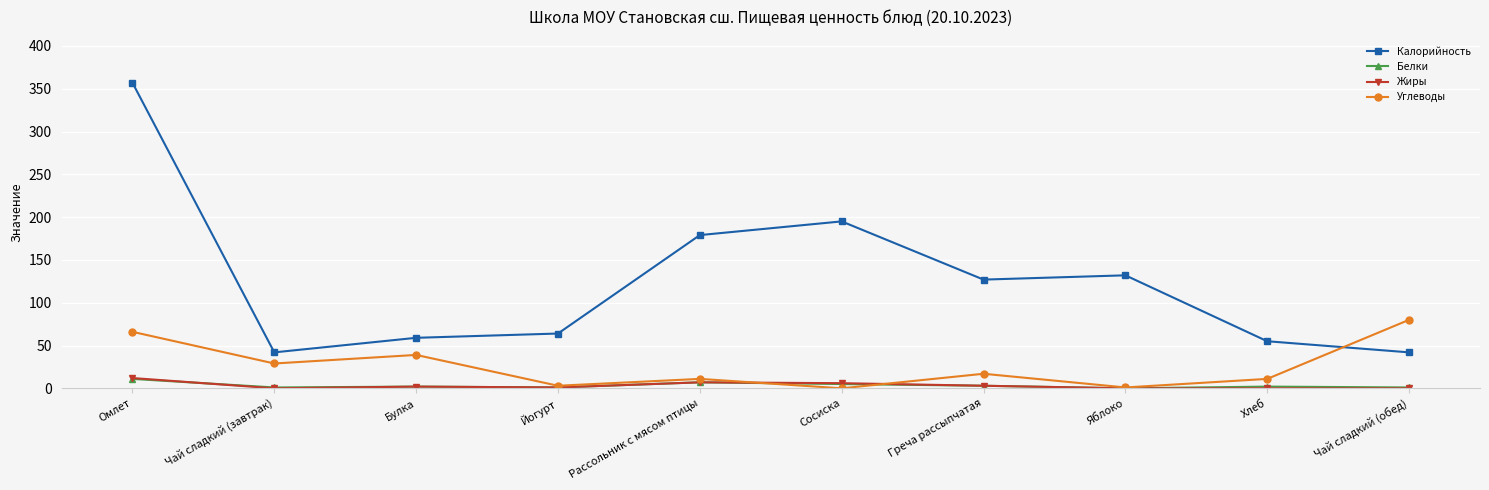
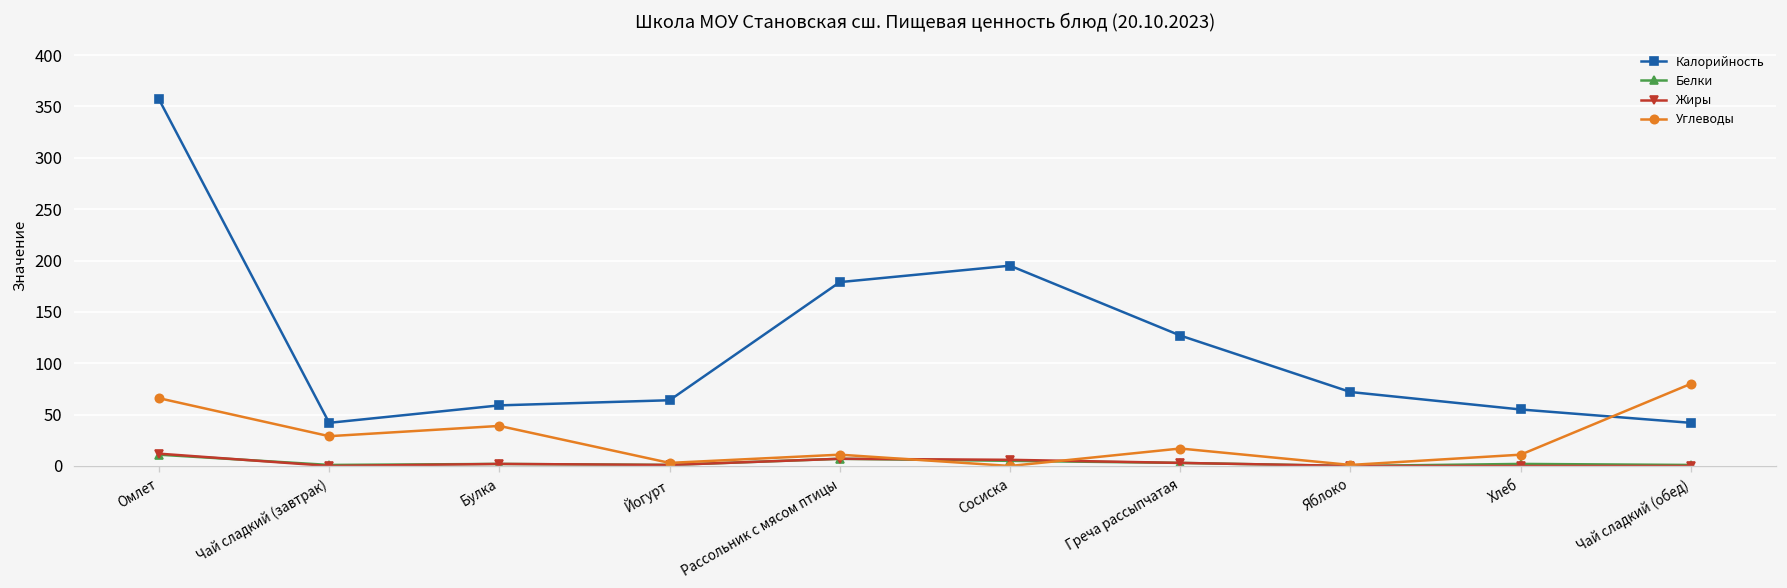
  {
    "Калорийность": {
      "Омлет": 360,
      "Чай сладкий (завтрак)": 40,
      "Булка": 60,
      "Йогурт": 60,
      "Рассольник с мясом птицы": 180,
      "Сосиска": 200,
      "Греча рассыпчатая": 130,
-     "Яблоко": 130,
+     "Яблоко": 70,
      "Хлеб": 60,
      "Чай сладкий (обед)": 40
    },
    "Углеводы": {
      "Омлет": 70,
      "Чай сладкий (завтрак)": 30,
      "Булка": 40,
      "Рассольник с мясом птицы": 10,
      "Сосиска": 0,
      "Греча рассыпчатая": 20,
      "Хлеб": 10,
      "Чай сладкий (обед)": 80
    }
  }
